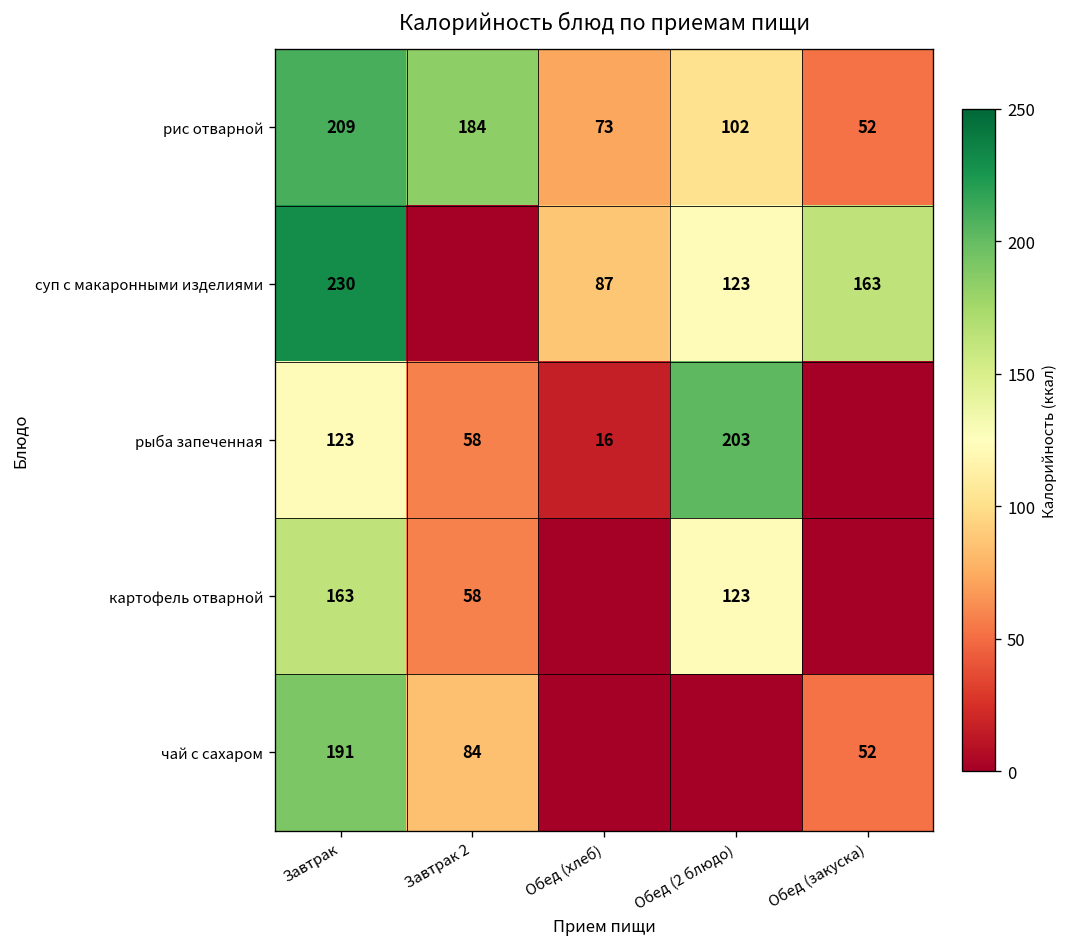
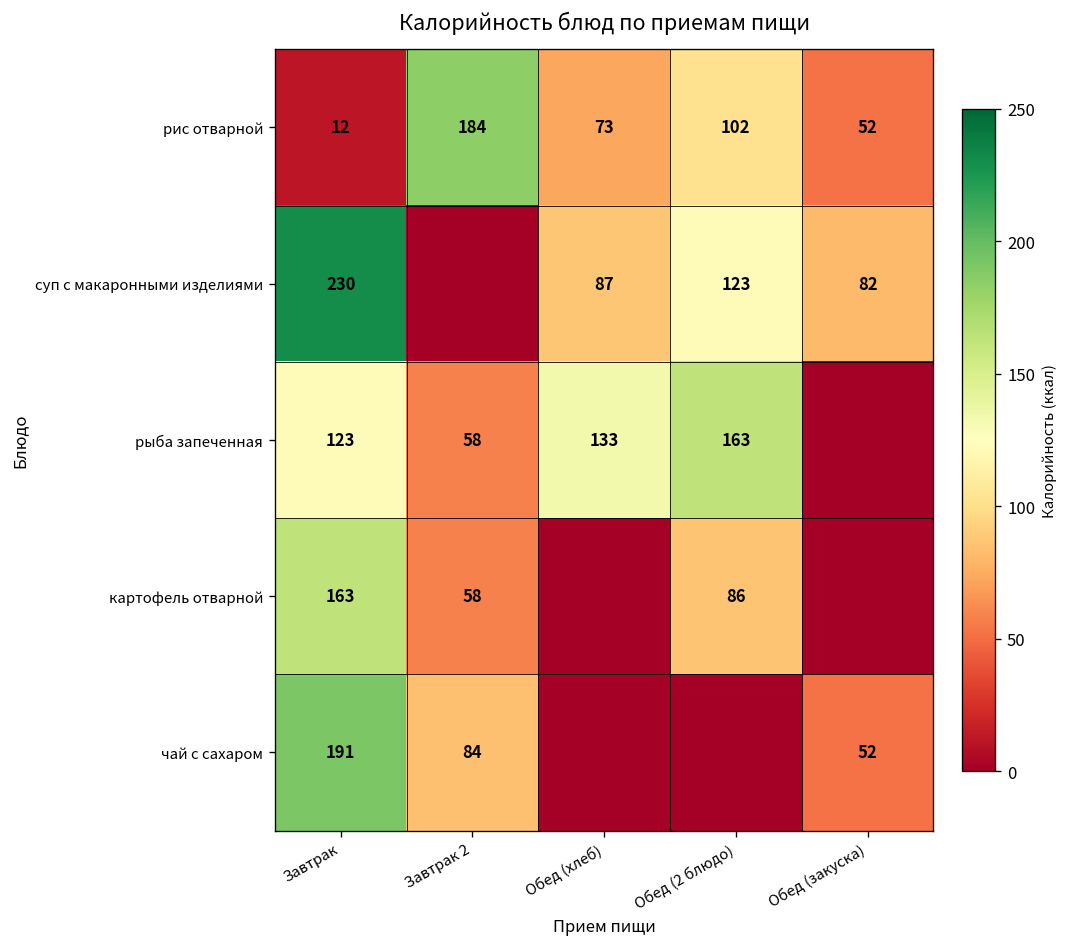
  {
    "рис отварной": {
-     "Завтрак": 209,
+     "Завтрак": 12,
      "Завтрак 2": 184,
      "Обед (хлеб)": 73,
      "Обед (2 блюдо)": 102,
      "Обед (закуска)": 52
    },
    "суп с макаронными изделиями": {
      "Завтрак": 230,
      "Обед (хлеб)": 87,
      "Обед (2 блюдо)": 123,
-     "Обед (закуска)": 163
+     "Обед (закуска)": 82
    },
    "рыба запеченная": {
      "Завтрак": 123,
      "Завтрак 2": 58,
-     "Обед (хлеб)": 16,
-     "Обед (2 блюдо)": 203
+     "Обед (хлеб)": 133,
+     "Обед (2 блюдо)": 163
    },
    "картофель отварной": {
      "Завтрак": 163,
      "Завтрак 2": 58,
-     "Обед (2 блюдо)": 123
+     "Обед (2 блюдо)": 86
    },
    "чай с сахаром": {
      "Завтрак": 191,
      "Завтрак 2": 84,
      "Обед (закуска)": 52
    }
  }
